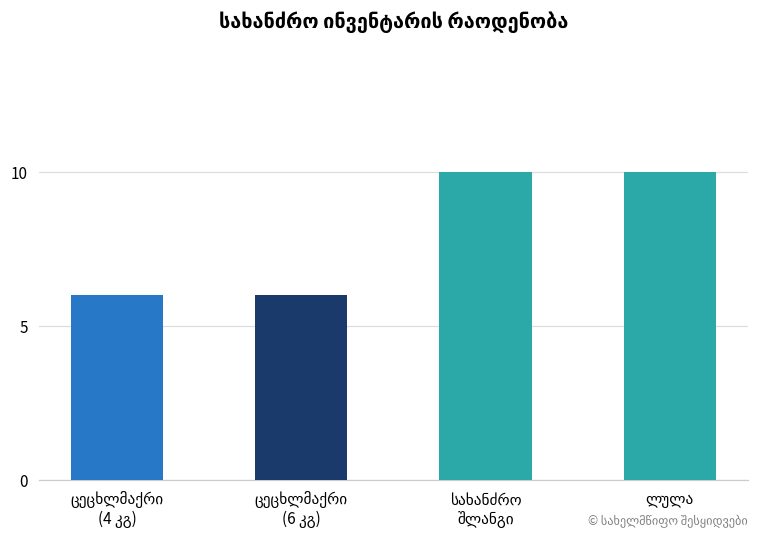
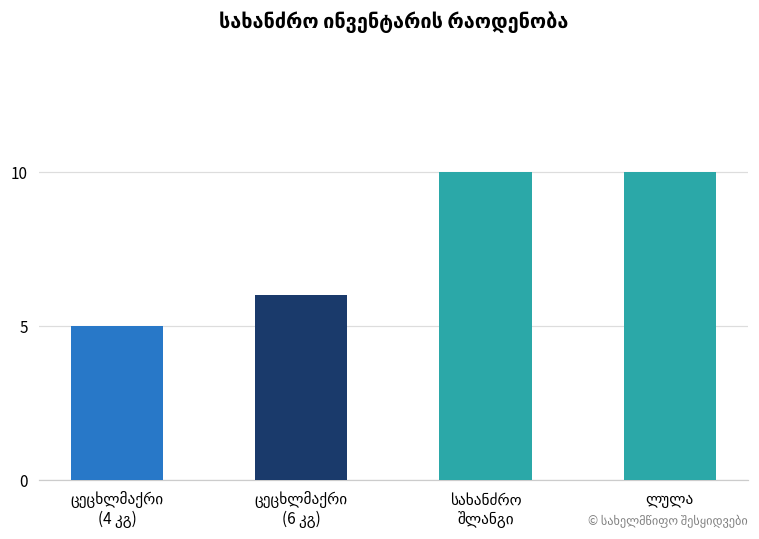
  {
-   "ცეცხლმაქრი (4 კგ)": 6,
+   "ცეცხლმაქრი (4 კგ)": 5,
    "ცეცხლმაქრი (6 კგ)": 6,
    "სახანძრო შლანგი": 10,
    "ლულა": 10
  }
